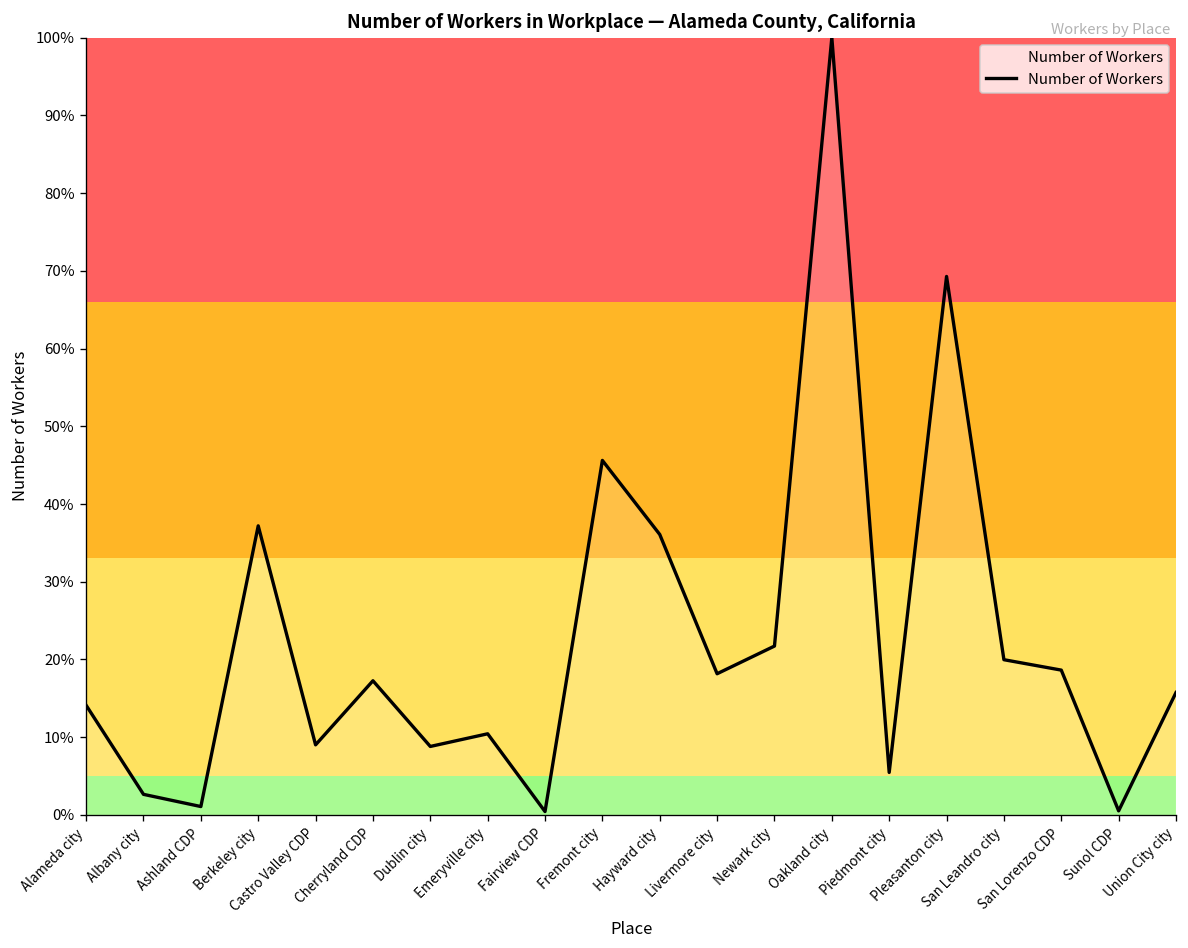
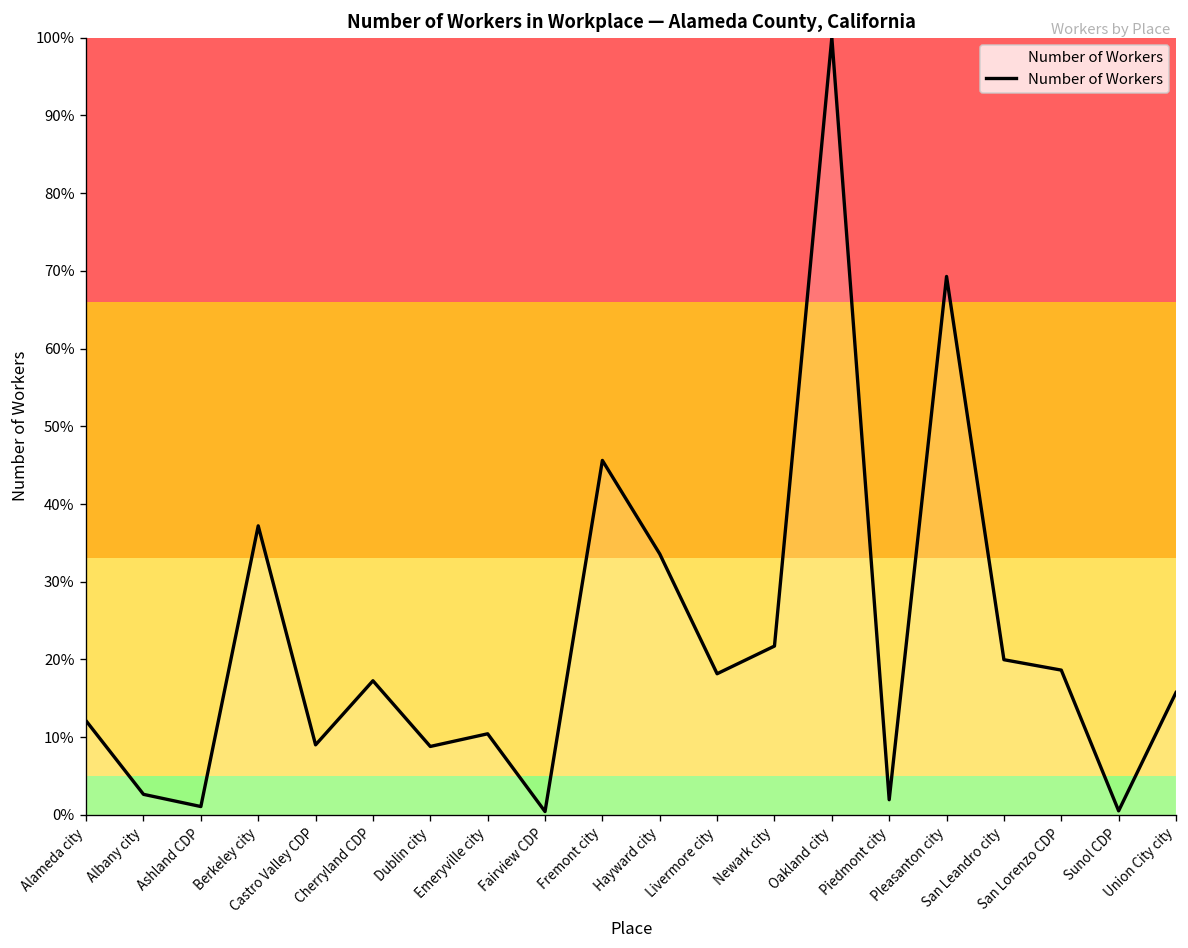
  {
-   "Alameda city": "14%",
+   "Alameda city": "12%",
    "Albany city": "3%",
    "Ashland CDP": "1%",
    "Berkeley city": "37%",
    "Castro Valley CDP": "9%",
    "Cherryland CDP": "17%",
    "Dublin city": "9%",
    "Emeryville city": "10%",
    "Fairview CDP": "0%",
    "Fremont city": "46%",
-   "Hayward city": "36%",
+   "Hayward city": "34%",
    "Livermore city": "18%",
    "Newark city": "22%",
    "Oakland city": "100%",
-   "Piedmont city": "5%",
+   "Piedmont city": "2%",
    "Pleasanton city": "69%",
    "San Leandro city": "20%",
    "San Lorenzo CDP": "19%",
    "Sunol CDP": "1%",
    "Union City city": "16%"
  }
